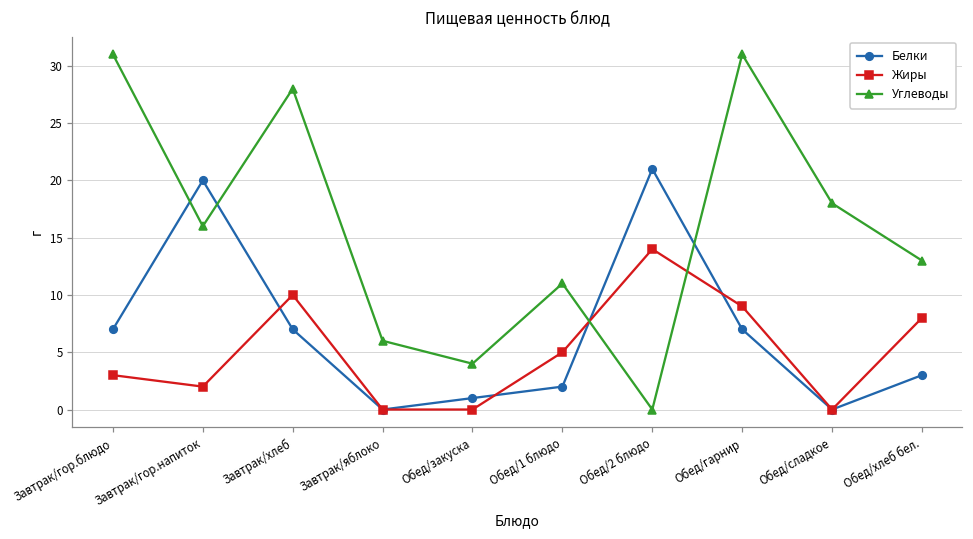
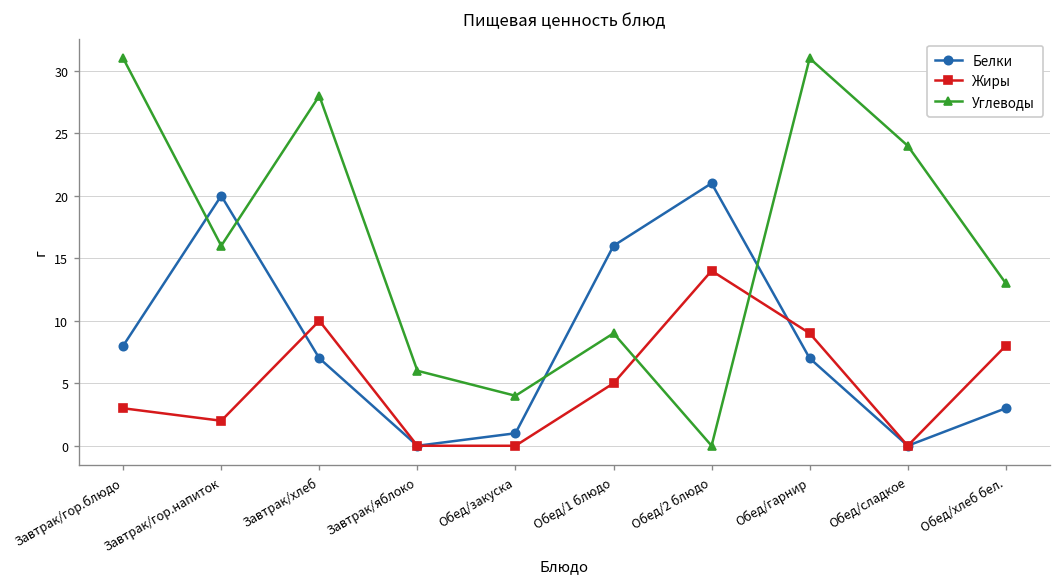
  {
    "Белки": {
-     "Завтрак/гор.блюдо": 7,
+     "Завтрак/гор.блюдо": 8,
      "Завтрак/гор.напиток": 20,
      "Завтрак/хлеб": 7,
      "Обед/закуска": 1,
-     "Обед/1 блюдо": 2,
+     "Обед/1 блюдо": 16,
      "Обед/2 блюдо": 21,
      "Обед/гарнир": 7,
      "Обед/хлеб бел.": 3
    },
    "Жиры": {
      "Завтрак/гор.блюдо": 3,
      "Завтрак/гор.напиток": 2,
      "Завтрак/хлеб": 10,
      "Обед/закуска": 0,
      "Обед/1 блюдо": 5,
      "Обед/2 блюдо": 14,
      "Обед/гарнир": 9,
      "Обед/хлеб бел.": 8
    },
    "Углеводы": {
      "Завтрак/гор.блюдо": 31,
      "Завтрак/гор.напиток": 16,
      "Завтрак/хлеб": 28,
      "Завтрак/яблоко": 6,
      "Обед/закуска": 4,
-     "Обед/1 блюдо": 11,
+     "Обед/1 блюдо": 9,
      "Обед/2 блюдо": 0,
      "Обед/гарнир": 31,
-     "Обед/сладкое": 18,
+     "Обед/сладкое": 24,
      "Обед/хлеб бел.": 13
    }
  }
